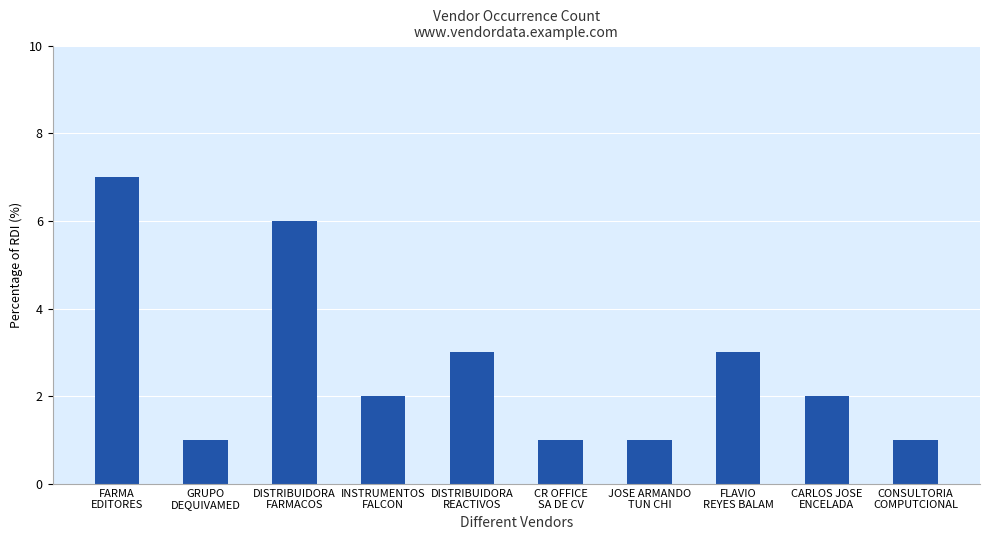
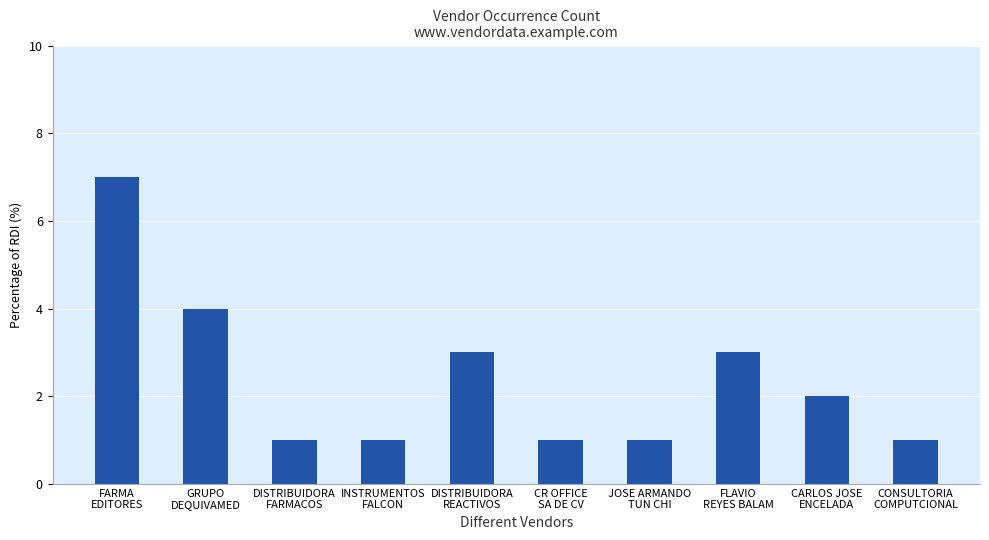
  {
    "FARMA EDITORES": 7,
-   "GRUPO DEQUIVAMED": 1,
-   "DISTRIBUIDORA FARMACOS": 6,
-   "INSTRUMENTOS FALCON": 2,
+   "GRUPO DEQUIVAMED": 4,
+   "DISTRIBUIDORA FARMACOS": 1,
+   "INSTRUMENTOS FALCON": 1,
    "DISTRIBUIDORA REACTIVOS": 3,
    "CR OFFICE SA DE CV": 1,
    "JOSE ARMANDO TUN CHI": 1,
    "FLAVIO REYES BALAM": 3,
    "CARLOS JOSE ENCELADA": 2,
    "CONSULTORIA COMPUTCIONAL": 1
  }
